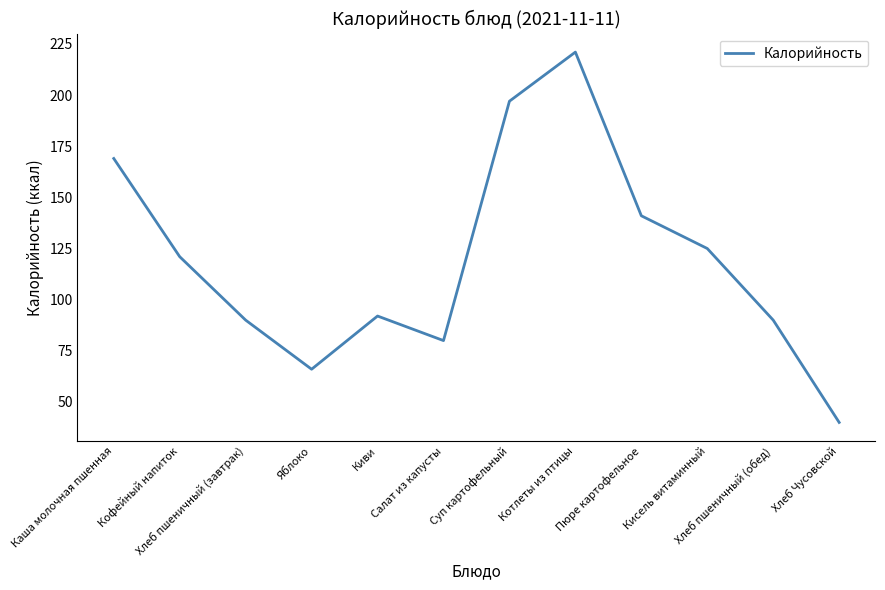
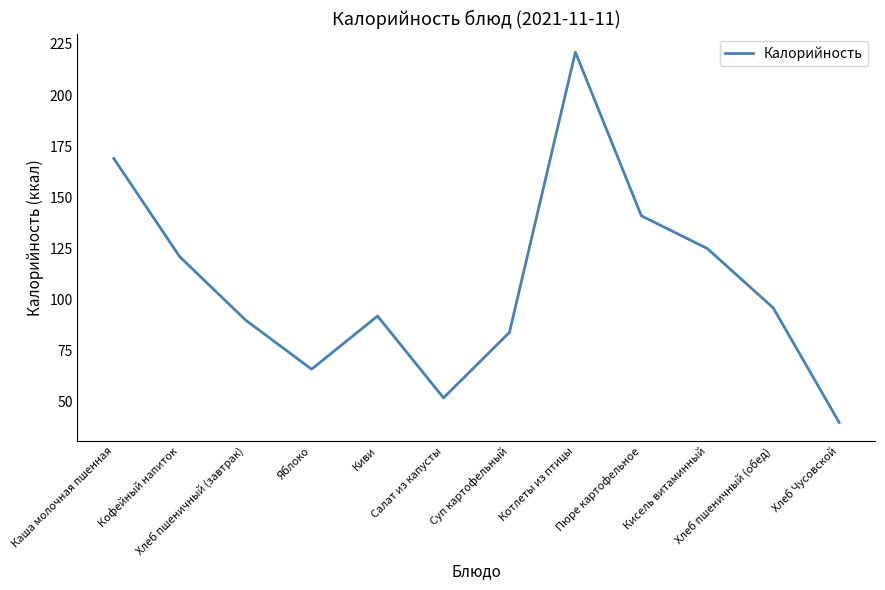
  {
    "Каша молочная пшенная": 169,
    "Кофейный напиток": 121,
    "Хлеб пшеничный (завтрак)": 90,
    "Яблоко": 66,
    "Киви": 92,
-   "Салат из капусты": 80,
-   "Суп картофельный": 197,
+   "Салат из капусты": 52,
+   "Суп картофельный": 84,
    "Котлеты из птицы": 221,
    "Пюре картофельное": 141,
    "Кисель витаминный": 125,
-   "Хлеб пшеничный (обед)": 90,
+   "Хлеб пшеничный (обед)": 96,
    "Хлеб Чусовской": 40
  }
